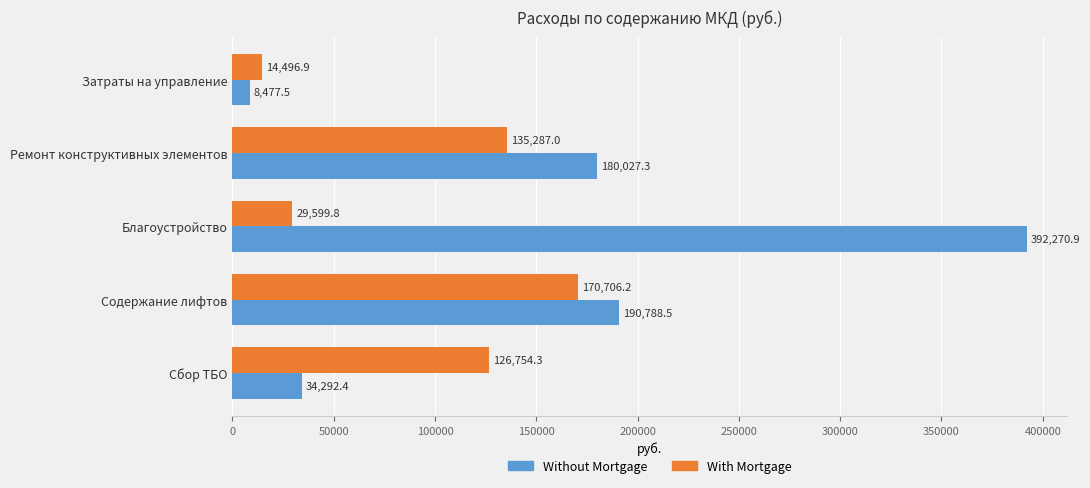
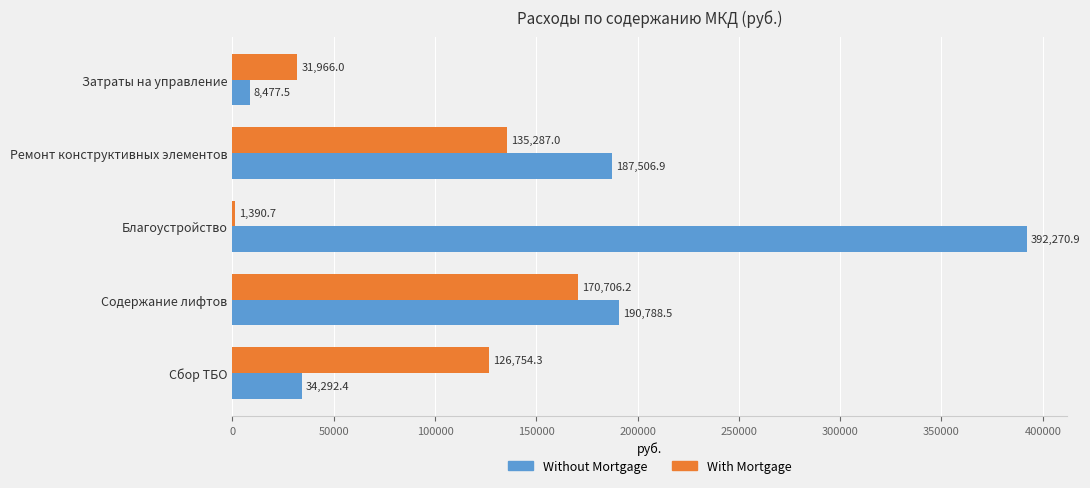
  {
    "Without Mortgage": {
      "Затраты на управление": "8,477.5",
-     "Ремонт конструктивных элементов": "180,027.3",
+     "Ремонт конструктивных элементов": "187,506.9",
      "Благоустройство": "392,270.9",
      "Содержание лифтов": "190,788.5",
      "Сбор ТБО": "34,292.4"
    },
    "With Mortgage": {
-     "Затраты на управление": "14,496.9",
+     "Затраты на управление": "31,966.0",
      "Ремонт конструктивных элементов": "135,287.0",
-     "Благоустройство": "29,599.8",
+     "Благоустройство": "1,390.7",
      "Содержание лифтов": "170,706.2",
      "Сбор ТБО": "126,754.3"
    }
  }
